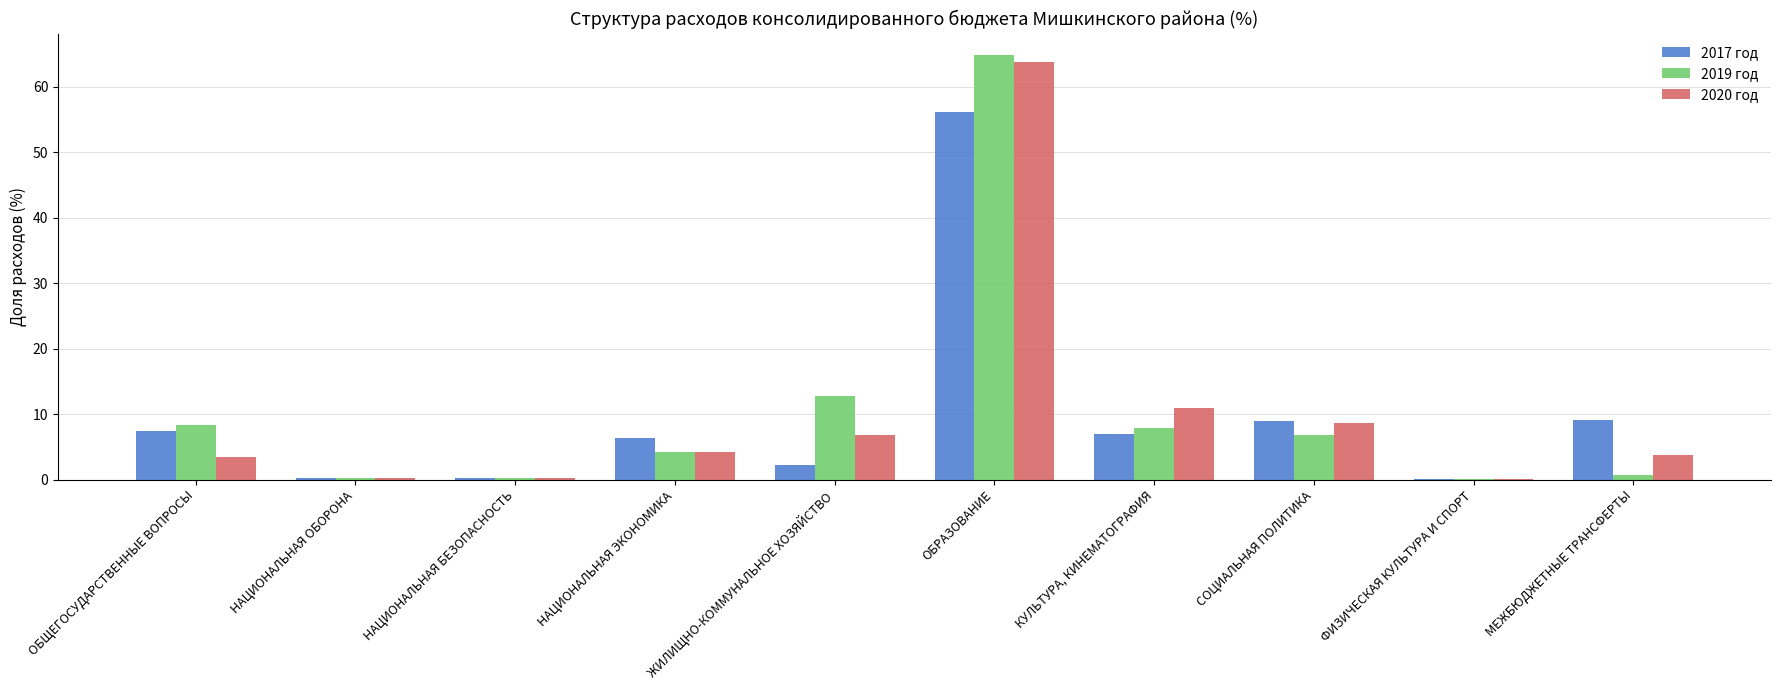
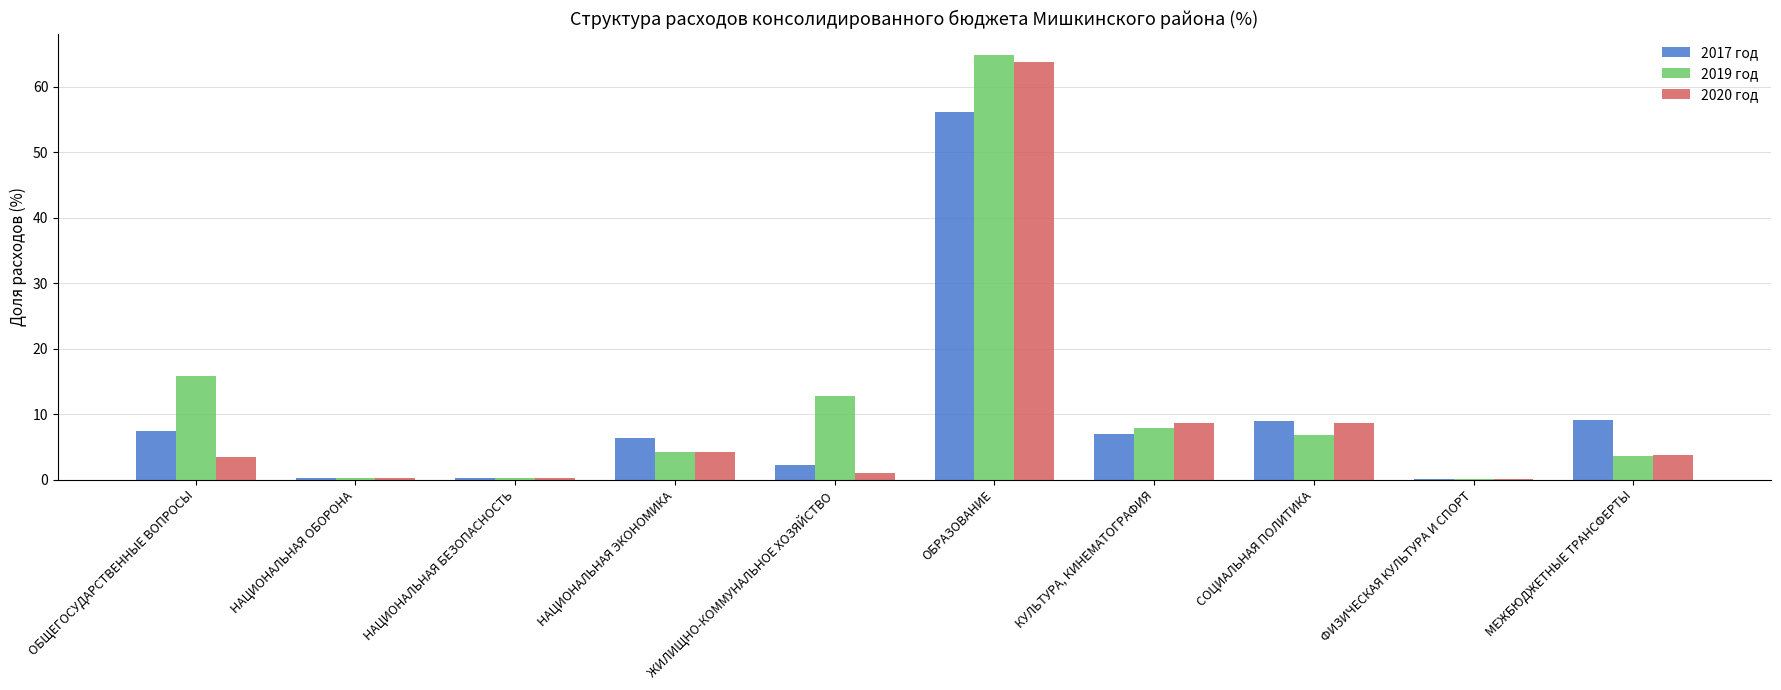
  {
    "2017 год": {
      "ОБЩЕГОСУДАРСТВЕННЫЕ ВОПРОСЫ": 8,
      "НАЦИОНАЛЬНАЯ ЭКОНОМИКА": 6,
      "ЖИЛИЩНО-КОММУНАЛЬНОЕ ХОЗЯЙСТВО": 2,
      "ОБРАЗОВАНИЕ": 56,
      "КУЛЬТУРА, КИНЕМАТОГРАФИЯ": 7,
      "СОЦИАЛЬНАЯ ПОЛИТИКА": 9,
      "МЕЖБЮДЖЕТНЫЕ ТРАНСФЕРТЫ": 9
    },
    "2019 год": {
-     "ОБЩЕГОСУДАРСТВЕННЫЕ ВОПРОСЫ": 8,
+     "ОБЩЕГОСУДАРСТВЕННЫЕ ВОПРОСЫ": 16,
      "НАЦИОНАЛЬНАЯ ЭКОНОМИКА": 4,
      "ЖИЛИЩНО-КОММУНАЛЬНОЕ ХОЗЯЙСТВО": 13,
      "ОБРАЗОВАНИЕ": 65,
      "КУЛЬТУРА, КИНЕМАТОГРАФИЯ": 8,
      "СОЦИАЛЬНАЯ ПОЛИТИКА": 7,
-     "МЕЖБЮДЖЕТНЫЕ ТРАНСФЕРТЫ": 1
+     "МЕЖБЮДЖЕТНЫЕ ТРАНСФЕРТЫ": 4
    },
    "2020 год": {
      "ОБЩЕГОСУДАРСТВЕННЫЕ ВОПРОСЫ": 4,
      "НАЦИОНАЛЬНАЯ ЭКОНОМИКА": 4,
-     "ЖИЛИЩНО-КОММУНАЛЬНОЕ ХОЗЯЙСТВО": 7,
+     "ЖИЛИЩНО-КОММУНАЛЬНОЕ ХОЗЯЙСТВО": 1,
      "ОБРАЗОВАНИЕ": 64,
-     "КУЛЬТУРА, КИНЕМАТОГРАФИЯ": 11,
+     "КУЛЬТУРА, КИНЕМАТОГРАФИЯ": 9,
      "СОЦИАЛЬНАЯ ПОЛИТИКА": 9,
      "МЕЖБЮДЖЕТНЫЕ ТРАНСФЕРТЫ": 4
    }
  }
